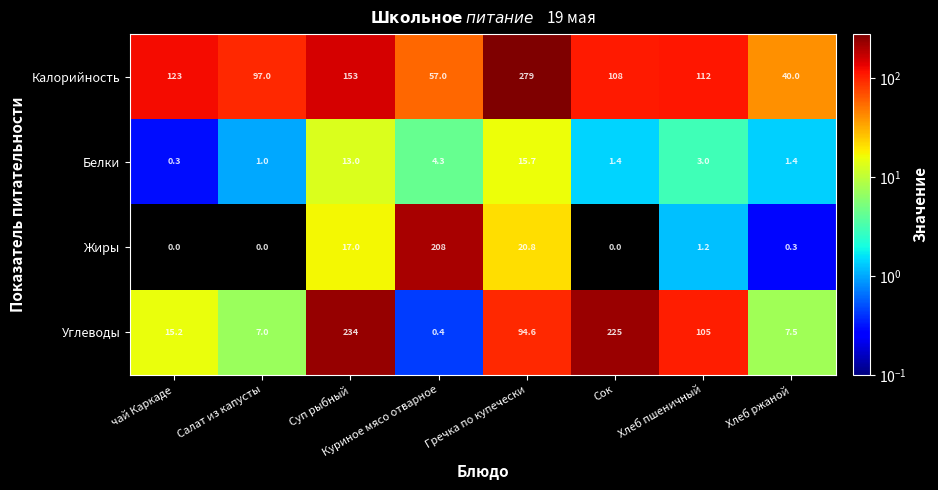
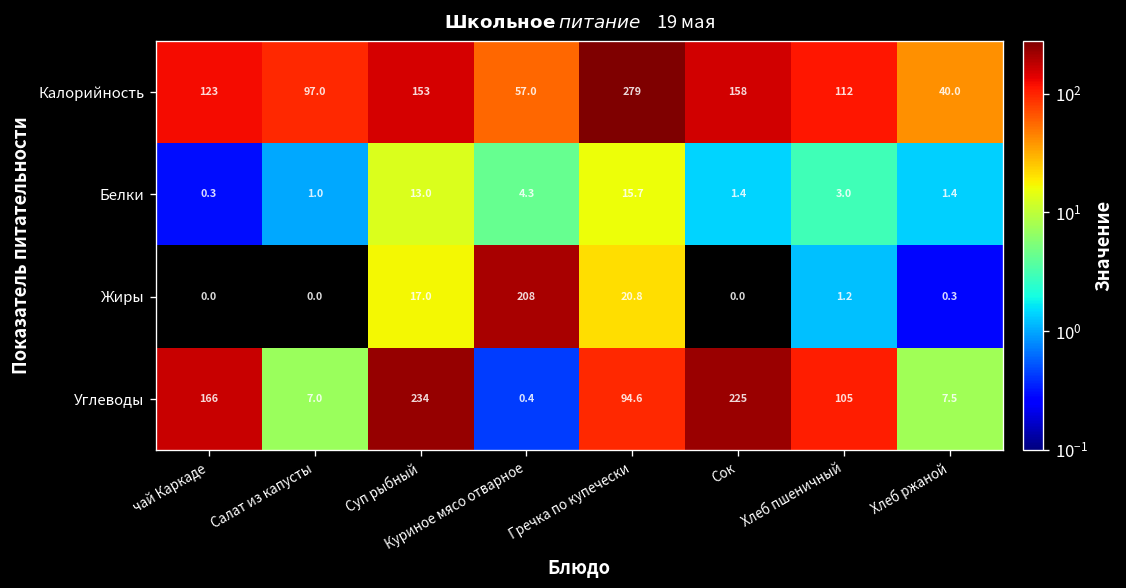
  {
    "Калорийность": {
      "чай Каркаде": 123,
      "Салат из капусты": 97.0,
      "Суп рыбный": 153,
      "Куриное мясо отварное": 57.0,
      "Гречка по купечески": 279,
-     "Сок": 108,
+     "Сок": 158,
      "Хлеб пшеничный": 112,
      "Хлеб ржаной": 40.0
    },
    "Белки": {
      "чай Каркаде": 0.3,
      "Салат из капусты": 1.0,
      "Суп рыбный": 13.0,
      "Куриное мясо отварное": 4.3,
      "Гречка по купечески": 15.7,
      "Сок": 1.4,
      "Хлеб пшеничный": 3.0,
      "Хлеб ржаной": 1.4
    },
    "Жиры": {
      "чай Каркаде": 0.0,
      "Салат из капусты": 0.0,
      "Суп рыбный": 17.0,
      "Куриное мясо отварное": 208,
      "Гречка по купечески": 20.8,
      "Сок": 0.0,
      "Хлеб пшеничный": 1.2,
      "Хлеб ржаной": 0.3
    },
    "Углеводы": {
-     "чай Каркаде": 15.2,
+     "чай Каркаде": 166,
      "Салат из капусты": 7.0,
      "Суп рыбный": 234,
      "Куриное мясо отварное": 0.4,
      "Гречка по купечески": 94.6,
      "Сок": 225,
      "Хлеб пшеничный": 105,
      "Хлеб ржаной": 7.5
    }
  }
